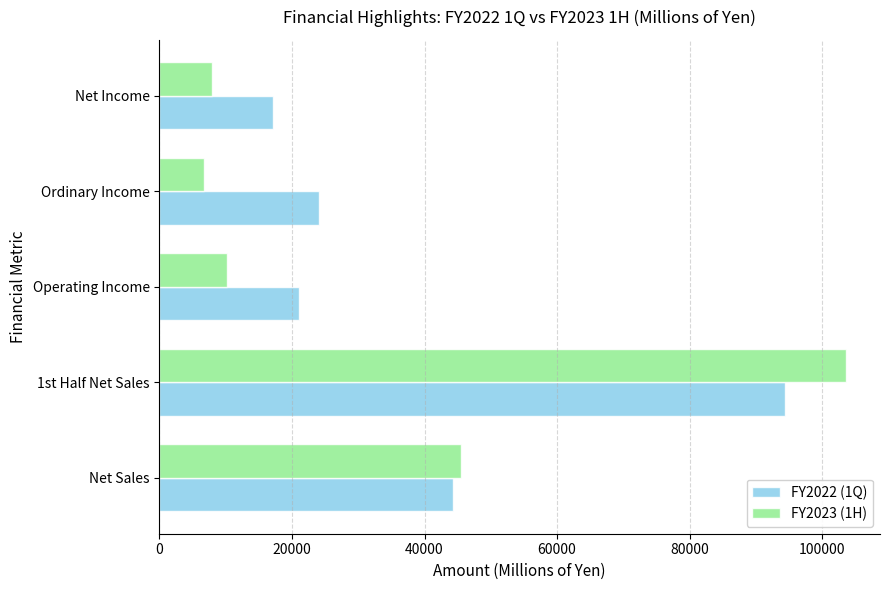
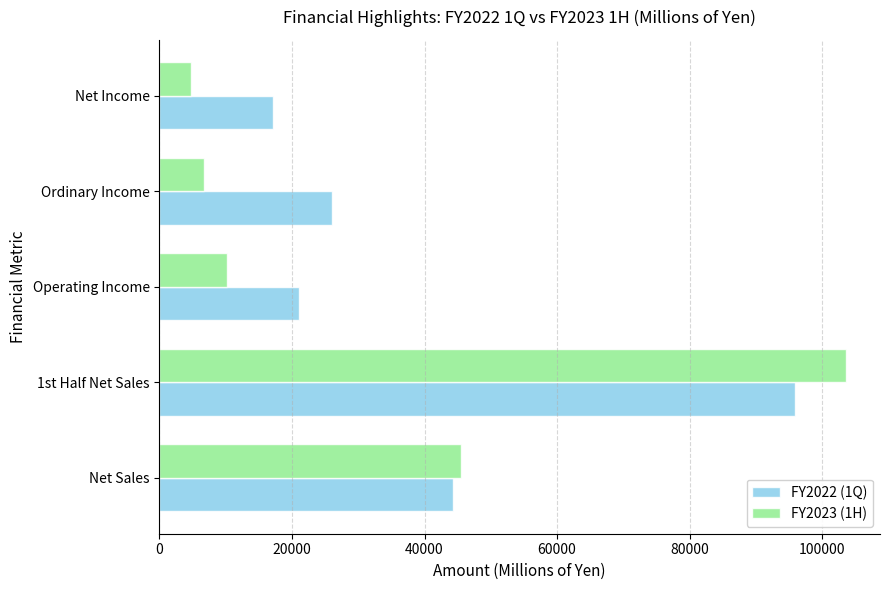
  {
    "FY2022 (1Q)": {
      "Net Income": 17000,
-     "Ordinary Income": 24000,
+     "Ordinary Income": 26000,
      "Operating Income": 21000,
-     "1st Half Net Sales": 94000,
+     "1st Half Net Sales": 96000,
      "Net Sales": 44000
    },
    "FY2023 (1H)": {
-     "Net Income": 8000,
+     "Net Income": 5000,
      "Ordinary Income": 7000,
      "Operating Income": 10000,
      "1st Half Net Sales": 104000,
      "Net Sales": 45000
    }
  }
